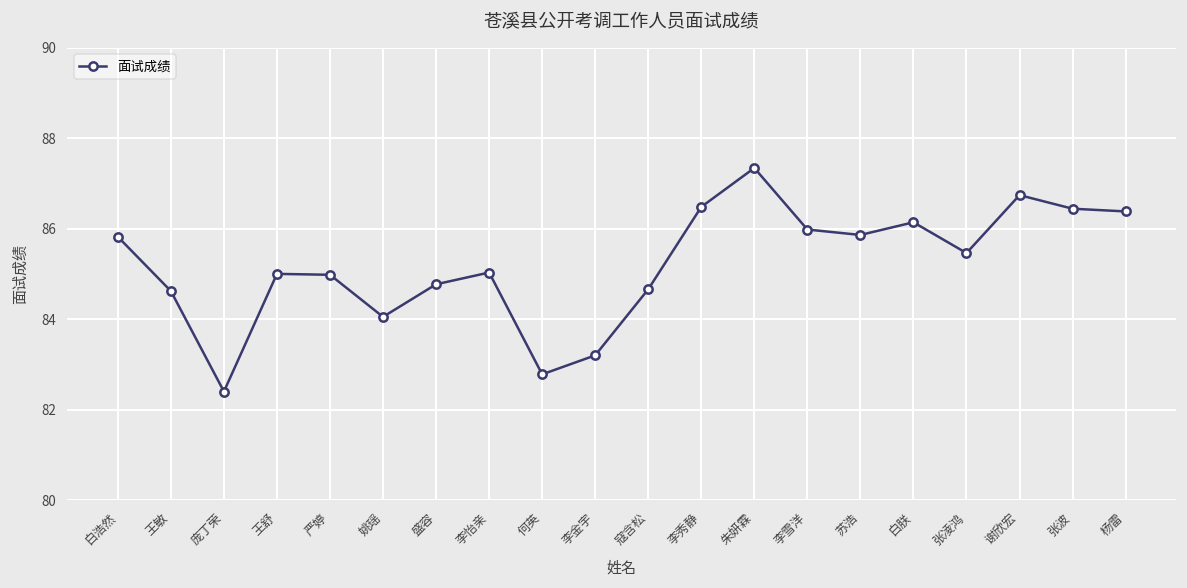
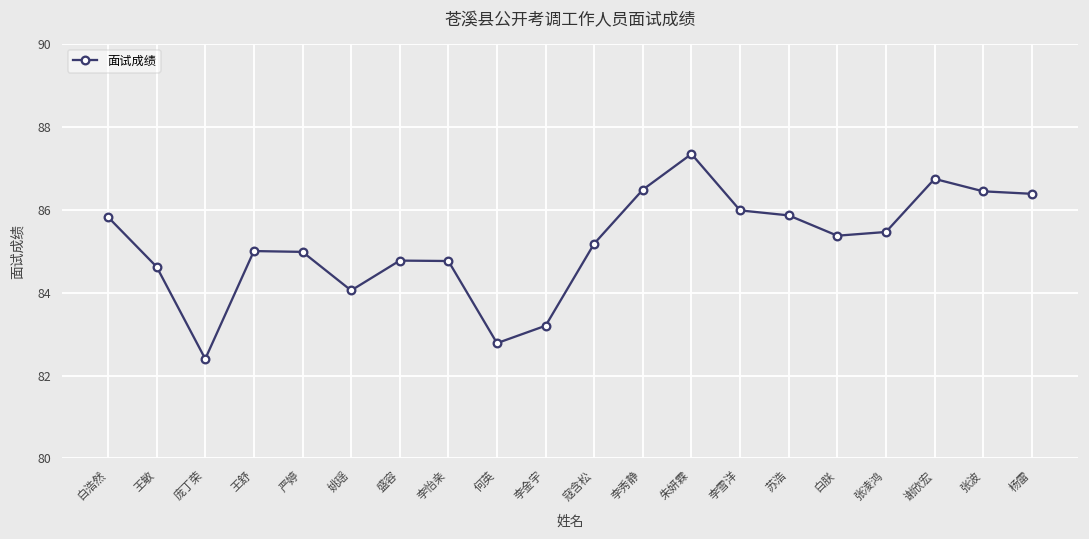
  {
    "白浩然": 85.8,
    "王敏": 84.6,
    "庞丁荣": 82.4,
    "王舒": 85.0,
    "严婷": 85.0,
    "姚瑶": 84.1,
    "盛容": 84.8,
-   "李怡亲": 85.0,
+   "李怡亲": 84.8,
    "何英": 82.8,
    "李金宇": 83.2,
-   "寇含松": 84.7,
+   "寇含松": 85.2,
    "李秀静": 86.5,
    "朱妍霖": 87.3,
    "李雪洋": 86.0,
    "苏浩": 85.9,
-   "白朕": 86.1,
+   "白朕": 85.4,
    "张凌鸿": 85.5,
    "谢欣宏": 86.7,
    "张波": 86.4,
    "杨雷": 86.4
  }
